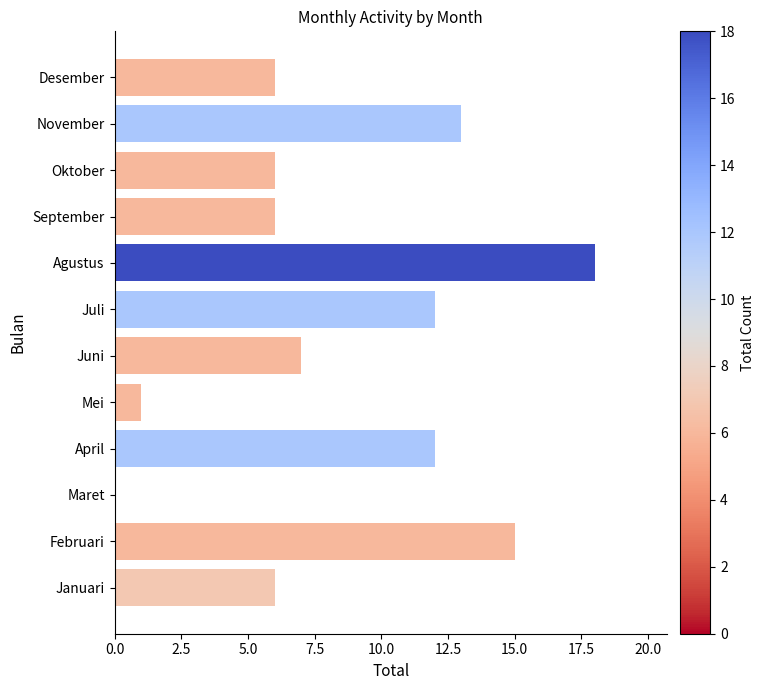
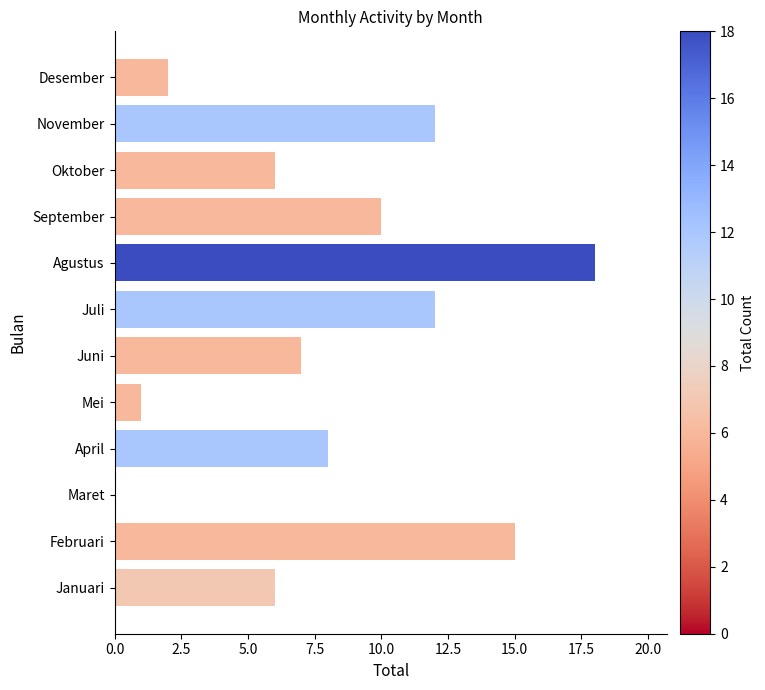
  {
-   "Desember": 6,
-   "November": 13,
+   "Desember": 2,
+   "November": 12,
    "Oktober": 6,
-   "September": 6,
+   "September": 10,
    "Agustus": 18,
    "Juli": 12,
    "Juni": 7,
    "Mei": 1,
-   "April": 12,
+   "April": 8,
    "Maret": 0,
    "Februari": 15,
    "Januari": 6
  }
